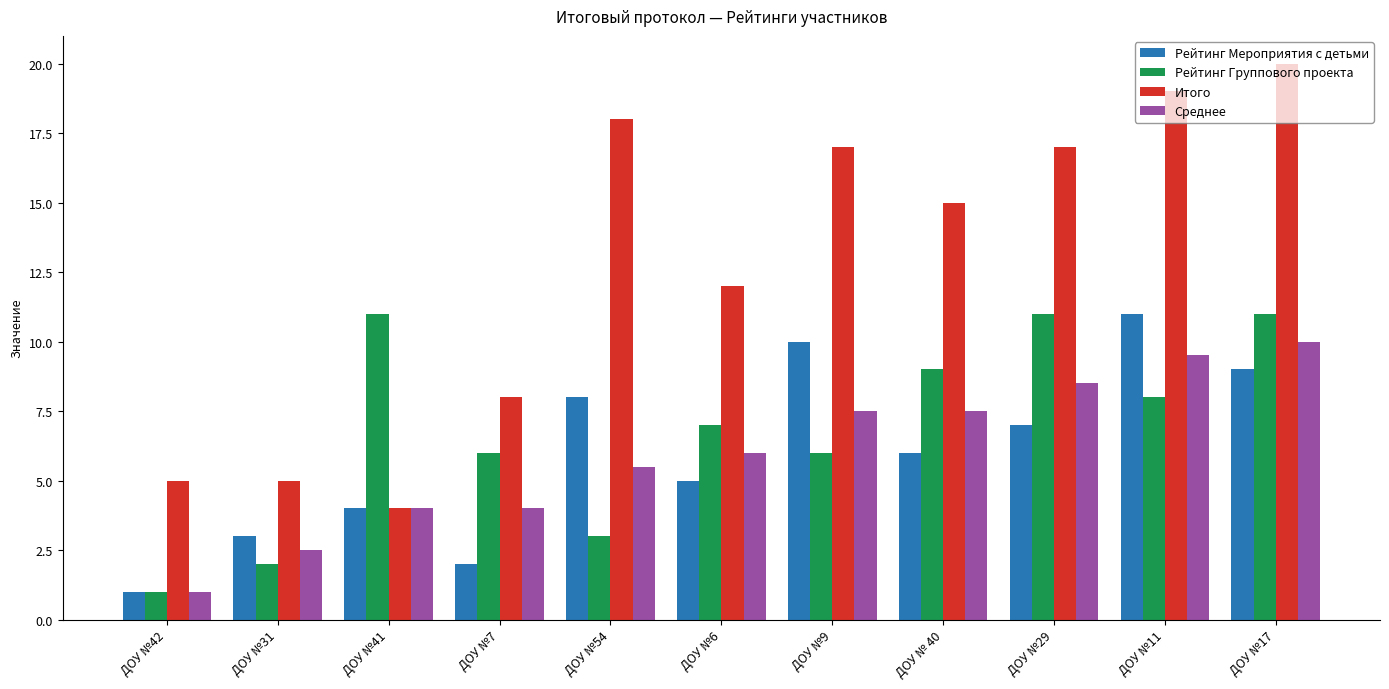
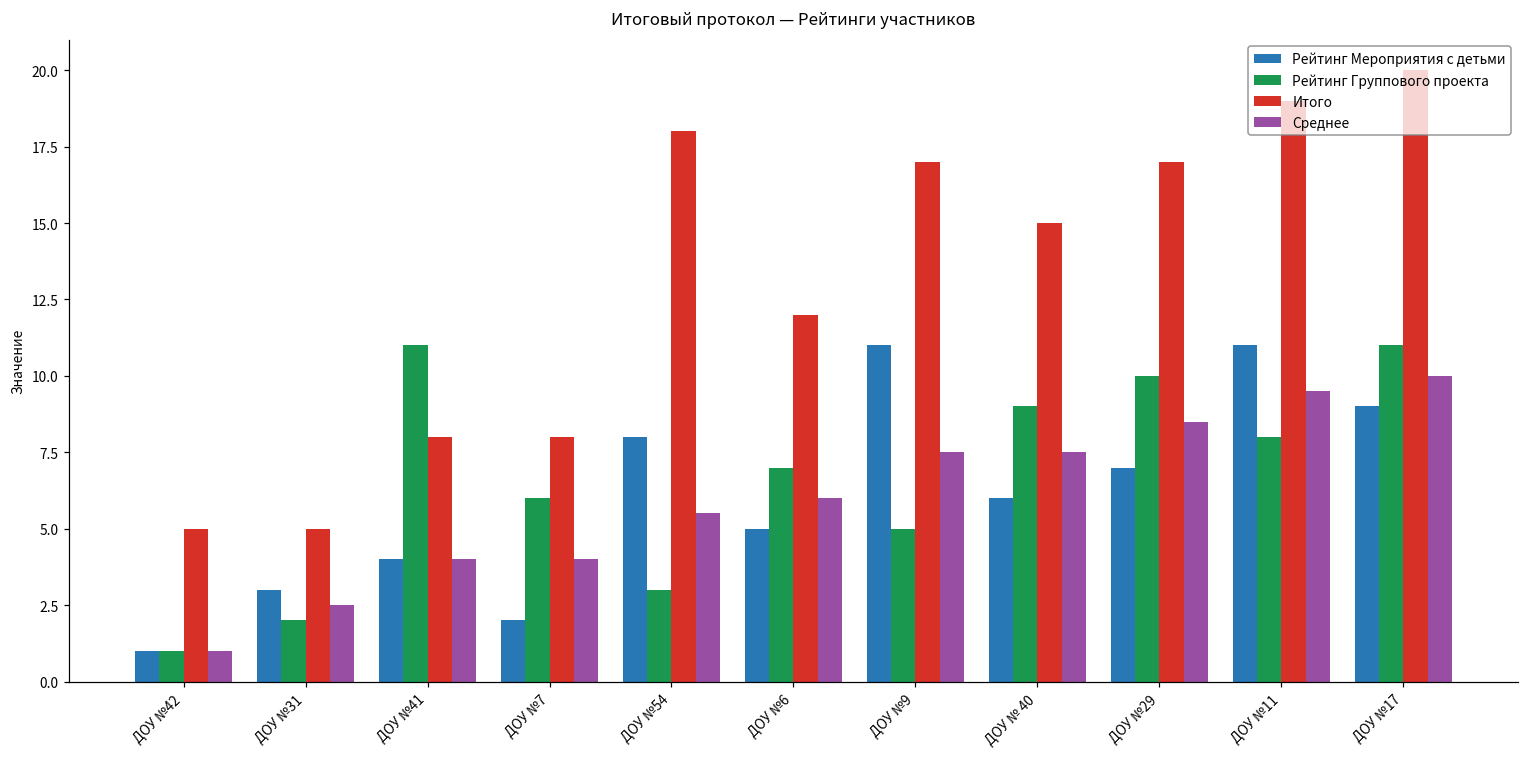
  {
    "Рейтинг Мероприятия с детьми": {
      "ДОУ №42": 1,
      "ДОУ №31": 3,
      "ДОУ №41": 4,
      "ДОУ №7": 2,
      "ДОУ №54": 8,
      "ДОУ №6": 5,
-     "ДОУ №9": 10,
+     "ДОУ №9": 11,
      "ДОУ № 40": 6,
      "ДОУ №29": 7,
      "ДОУ №11": 11,
      "ДОУ №17": 9
    },
    "Рейтинг Группового проекта": {
      "ДОУ №42": 1,
      "ДОУ №31": 2,
      "ДОУ №41": 11,
      "ДОУ №7": 6,
      "ДОУ №54": 3,
      "ДОУ №6": 7,
-     "ДОУ №9": 6,
+     "ДОУ №9": 5,
      "ДОУ № 40": 9,
-     "ДОУ №29": 11,
+     "ДОУ №29": 10,
      "ДОУ №11": 8,
      "ДОУ №17": 11
    },
    "Итого": {
      "ДОУ №42": 5,
      "ДОУ №31": 5,
-     "ДОУ №41": 4,
+     "ДОУ №41": 8,
      "ДОУ №7": 8,
      "ДОУ №54": 18,
      "ДОУ №6": 12,
      "ДОУ №9": 17,
      "ДОУ № 40": 15,
      "ДОУ №29": 17
    },
    "Среднее": {
      "ДОУ №42": 1,
      "ДОУ №31": 2.5,
      "ДОУ №41": 4,
      "ДОУ №7": 4,
      "ДОУ №54": 5.5,
      "ДОУ №6": 6,
      "ДОУ №9": 7.5,
      "ДОУ № 40": 7.5,
      "ДОУ №29": 8.5,
      "ДОУ №11": 9.5,
      "ДОУ №17": 10
    }
  }
